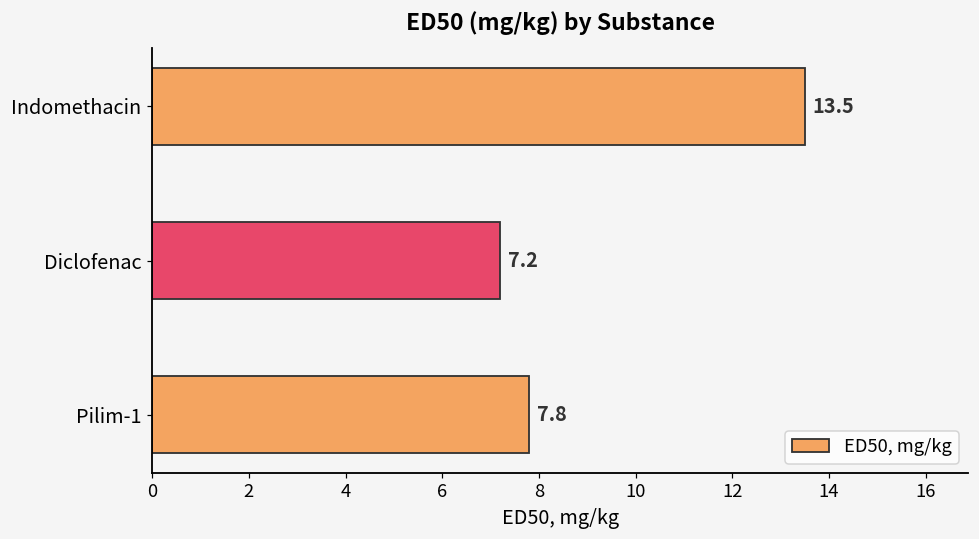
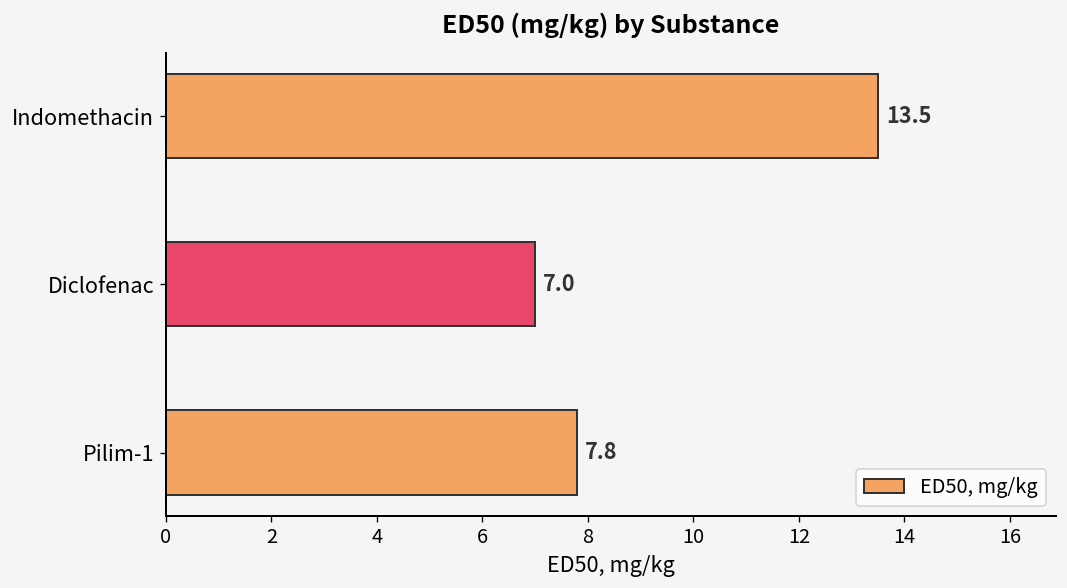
  {
    "Indomethacin": 13.5,
-   "Diclofenac": 7.2,
+   "Diclofenac": 7.0,
    "Pilim-1": 7.8
  }
